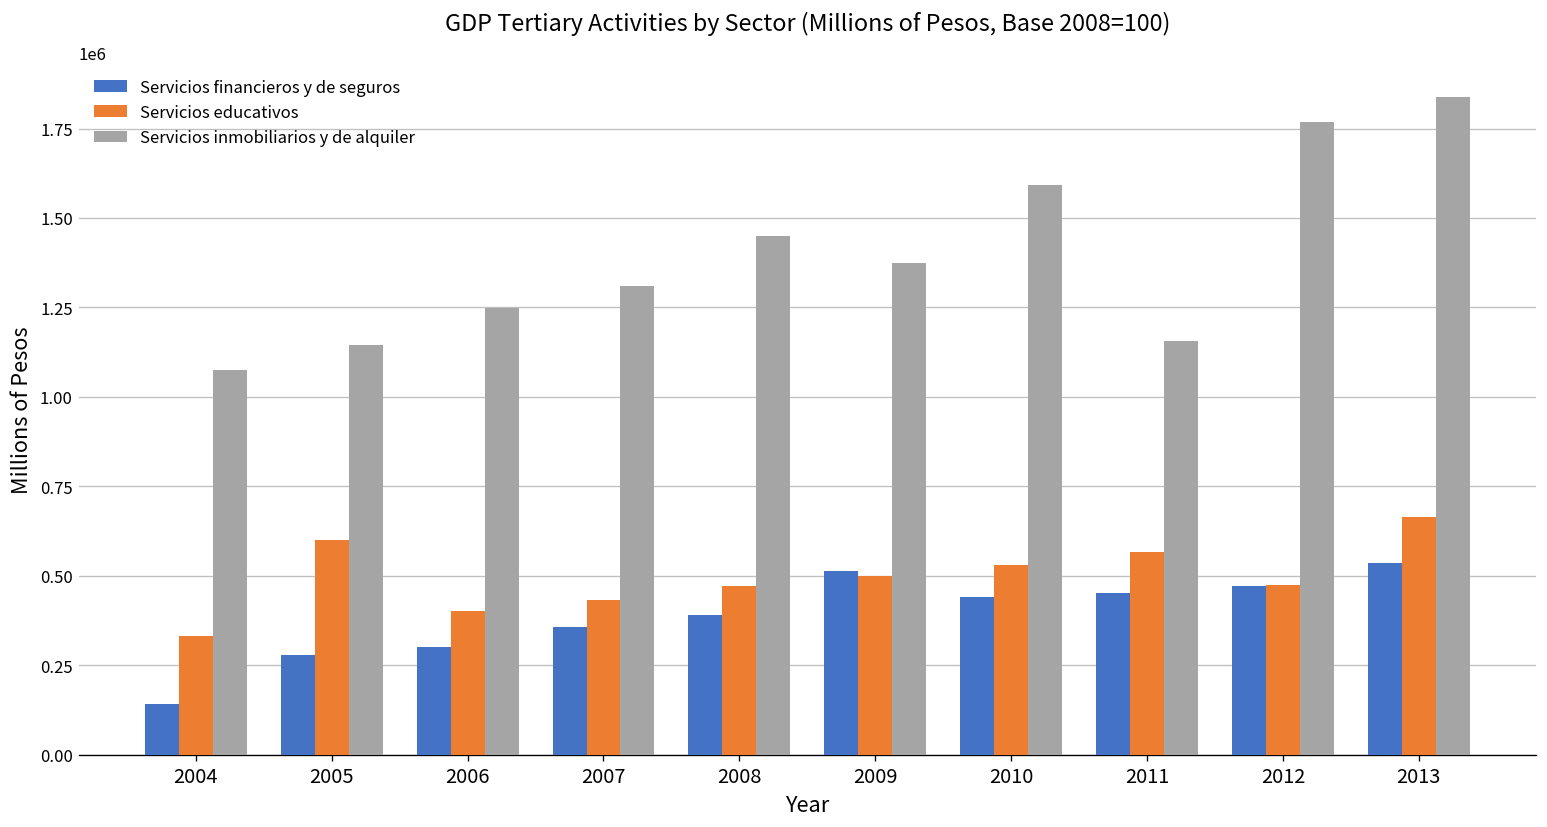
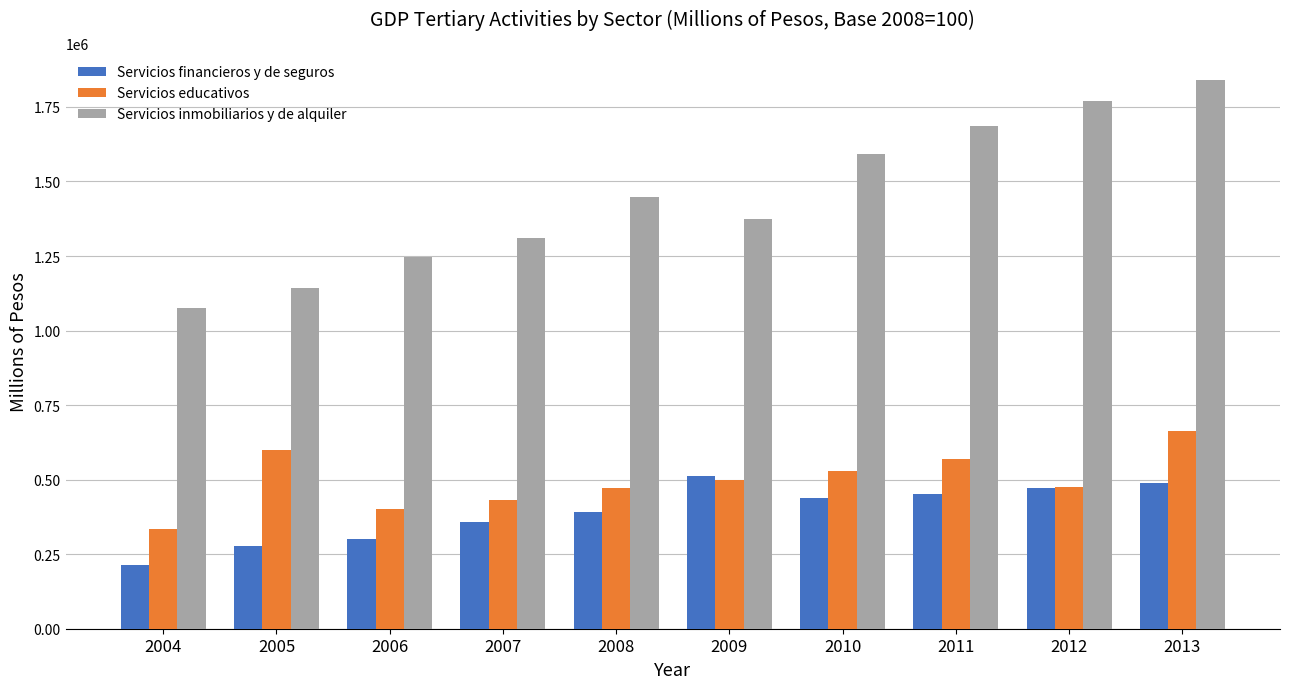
  {
    "Servicios financieros y de seguros": {
-     "2004": 140000,
+     "2004": 210000,
      "2005": 280000,
      "2006": 300000,
      "2007": 360000,
      "2008": 390000,
      "2009": 510000,
      "2010": 440000,
      "2011": 450000,
      "2012": 470000,
-     "2013": 540000
+     "2013": 490000
    },
    "Servicios educativos": {
      "2004": 330000,
      "2005": 600000,
      "2006": 400000,
      "2007": 430000,
      "2008": 470000,
      "2009": 500000,
      "2010": 530000,
      "2011": 570000,
      "2012": 470000,
      "2013": 660000
    },
    "Servicios inmobiliarios y de alquiler": {
      "2004": 1080000,
      "2005": 1140000,
      "2006": 1250000,
      "2007": 1310000,
      "2008": 1450000,
      "2009": 1370000,
      "2010": 1590000,
-     "2011": 1160000,
+     "2011": 1690000,
      "2012": 1770000,
      "2013": 1840000
    }
  }
